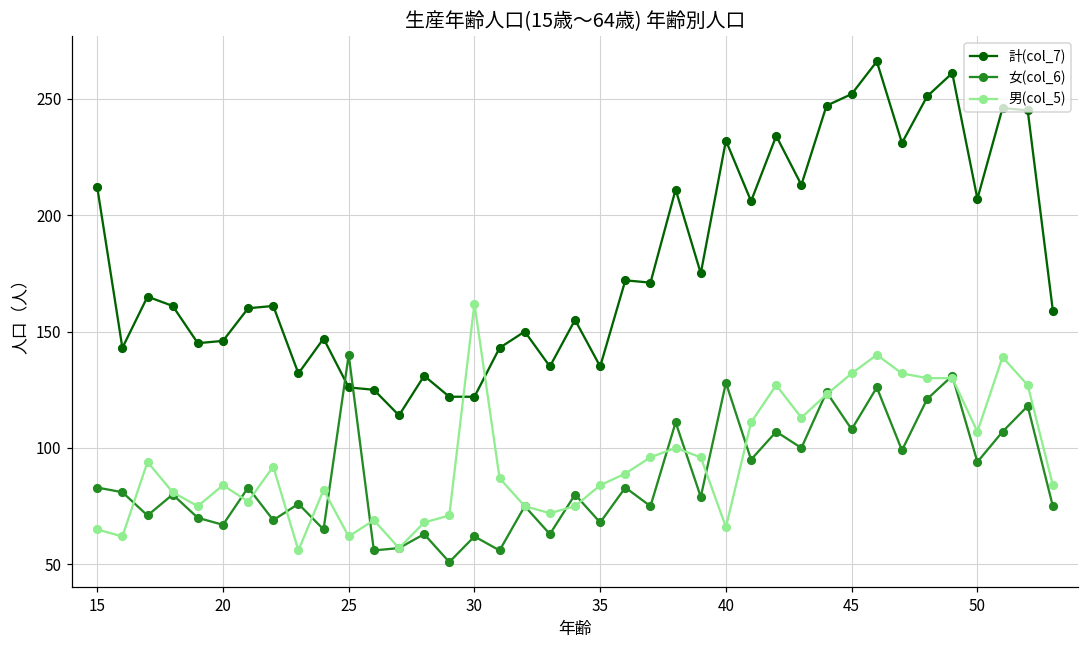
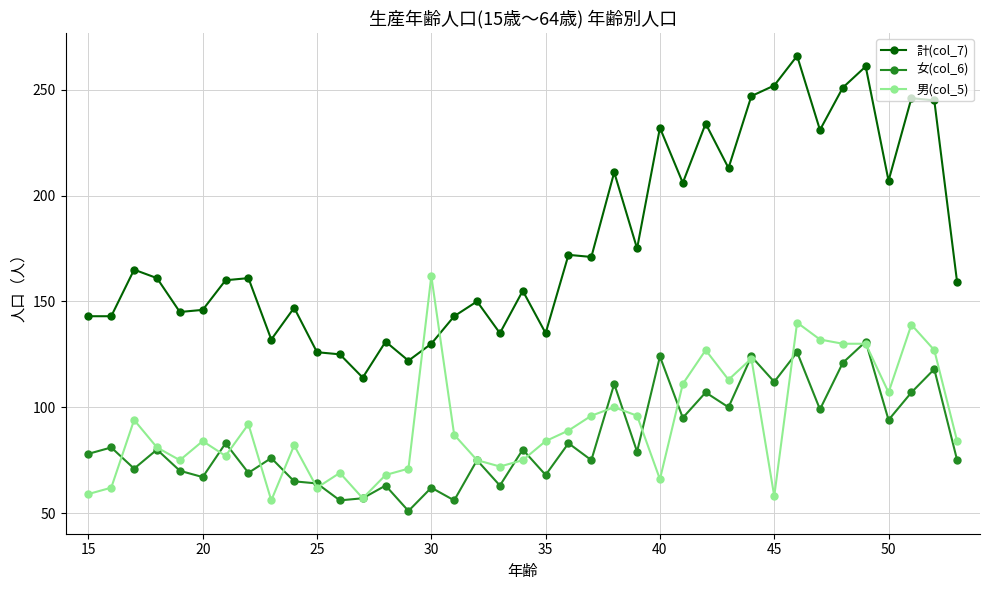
  {
    "計(col_7)": {
-     "15": 212,
+     "15": 143,
      "20": 146,
      "25": 126,
-     "30": 122,
+     "30": 130,
      "35": 135,
      "40": 232,
      "45": 252,
      "50": 207
    },
    "女(col_6)": {
-     "15": 83,
+     "15": 78,
      "20": 67,
-     "25": 140,
+     "25": 64,
      "30": 62,
      "35": 68,
-     "40": 128,
-     "45": 108,
+     "40": 124,
+     "45": 112,
      "50": 94
    },
    "男(col_5)": {
-     "15": 65,
+     "15": 59,
      "20": 84,
      "25": 62,
      "30": 162,
      "35": 84,
      "40": 66,
-     "45": 132,
+     "45": 58,
      "50": 107
    }
  }
